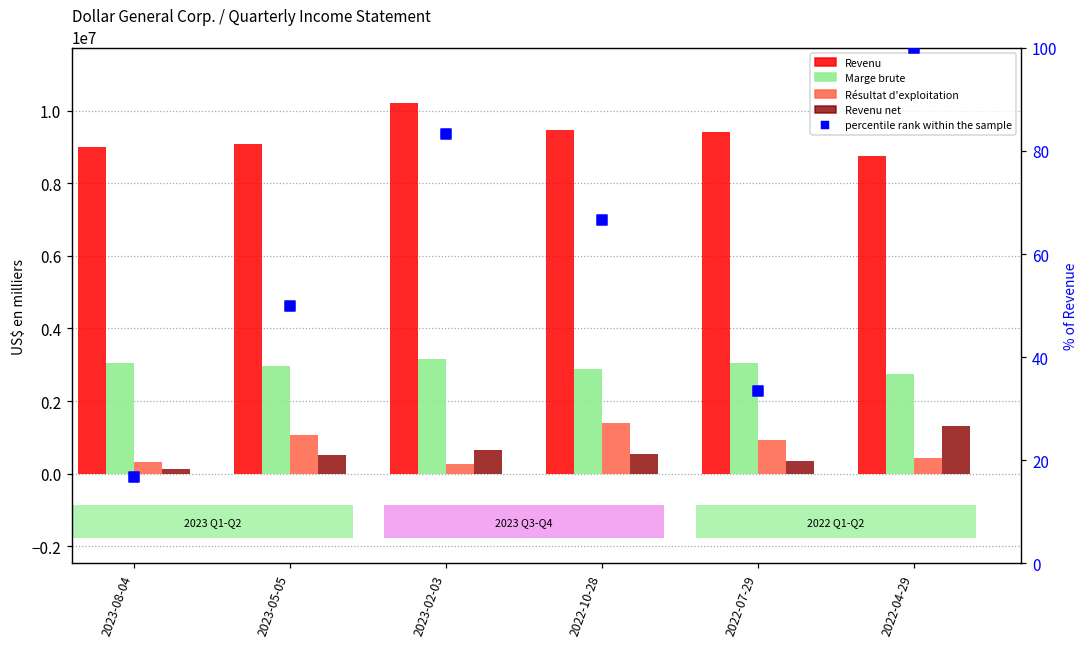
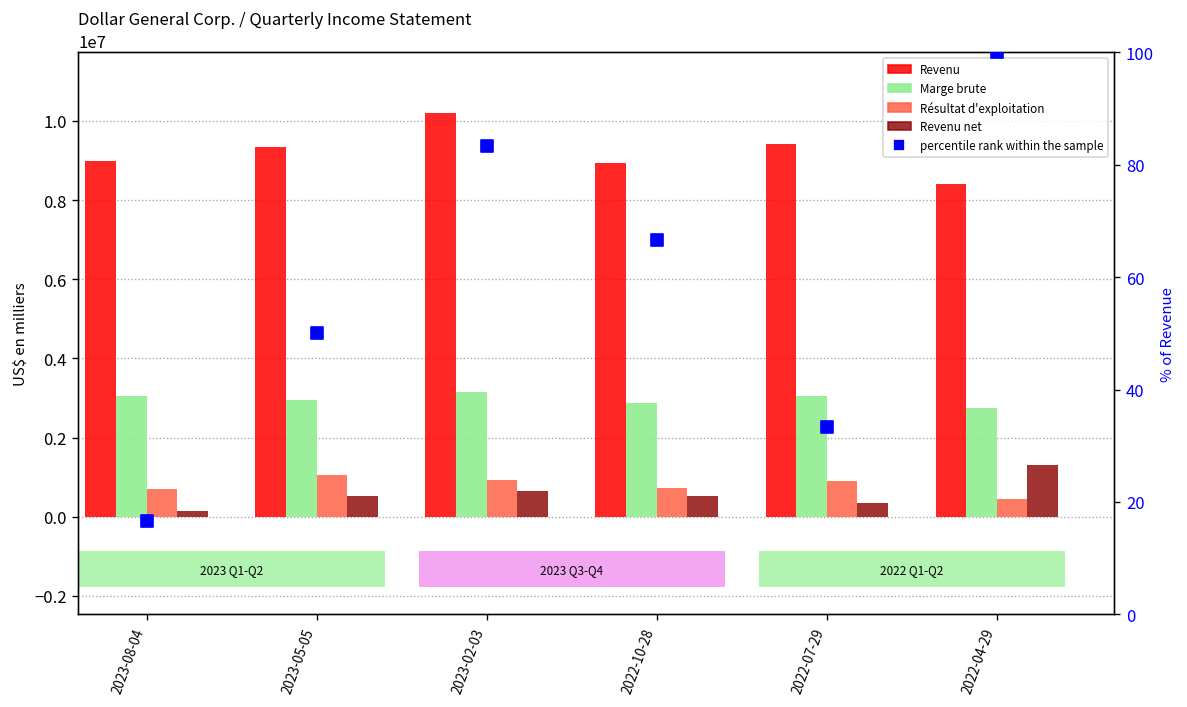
  {
    "Revenu": {
      "2023-08-04": 9000000,
-     "2023-05-05": 9100000,
+     "2023-05-05": 9300000,
      "2023-02-03": 10200000,
-     "2022-10-28": 9500000,
+     "2022-10-28": 8900000,
      "2022-07-29": 9400000,
-     "2022-04-29": 8800000
+     "2022-04-29": 8400000
    },
    "Résultat d'exploitation": {
-     "2023-08-04": 300000,
+     "2023-08-04": 700000,
      "2023-05-05": 1100000,
-     "2023-02-03": 300000,
-     "2022-10-28": 1400000,
+     "2023-02-03": 900000,
+     "2022-10-28": 700000,
      "2022-07-29": 900000,
      "2022-04-29": 400000
    },
    "Revenu net": {
      "2023-08-04": 100000,
      "2023-05-05": 500000,
      "2023-02-03": 700000,
      "2022-10-28": 500000,
      "2022-07-29": 400000,
      "2022-04-29": 1300000
    }
  }
